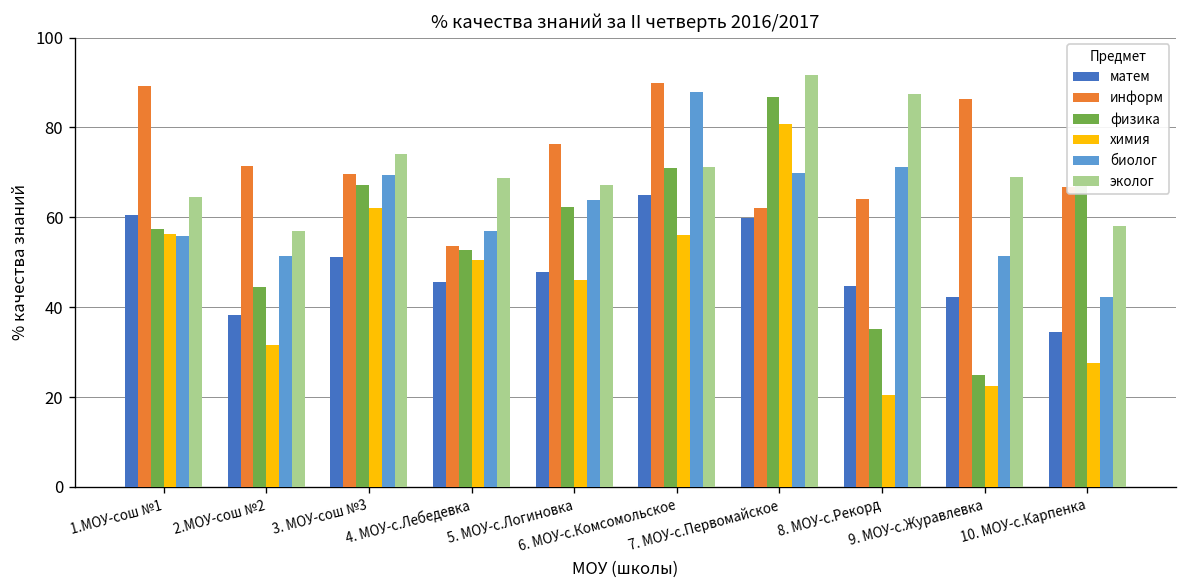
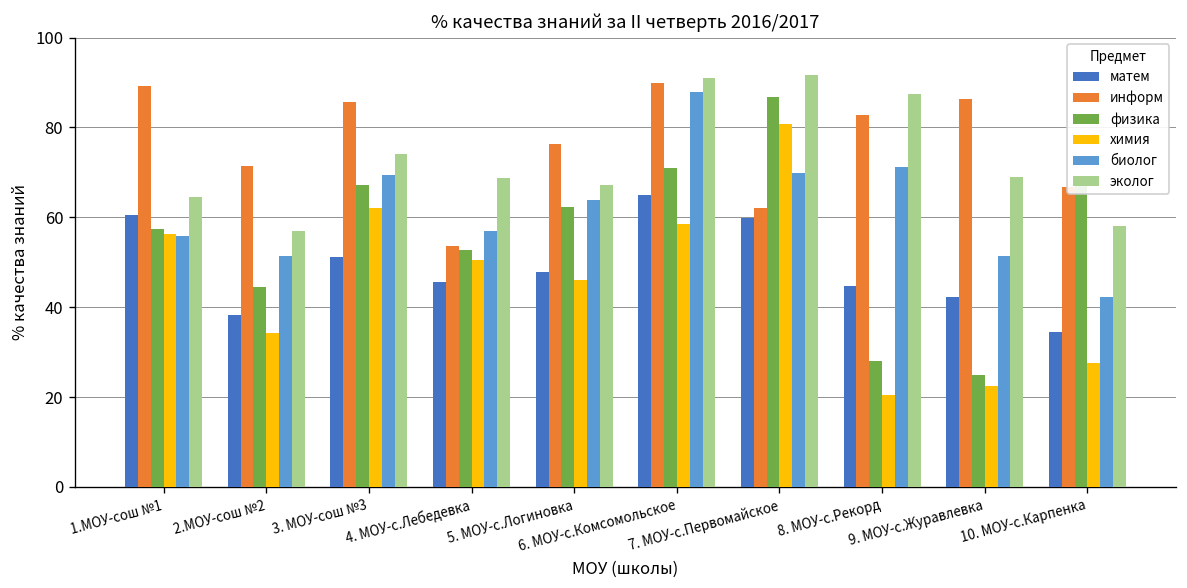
  {
    "информ": {
      "1.МОУ-сош №1": 89,
      "2.МОУ-сош №2": 72,
-     "3. МОУ-сош №3": 70,
+     "3. МОУ-сош №3": 86,
      "4. МОУ-с.Лебедевка": 54,
      "5. МОУ-с.Логиновка": 76,
      "6. МОУ-с.Комсомольское": 90,
      "7. МОУ-с.Первомайское": 62,
-     "8. МОУ-с.Рекорд": 64,
+     "8. МОУ-с.Рекорд": 83,
      "9. МОУ-с.Журавлевка": 86,
      "10. МОУ-с.Карпенка": 67
    },
    "физика": {
      "1.МОУ-сош №1": 57,
      "2.МОУ-сош №2": 45,
      "3. МОУ-сош №3": 67,
      "4. МОУ-с.Лебедевка": 53,
      "5. МОУ-с.Логиновка": 62,
      "6. МОУ-с.Комсомольское": 71,
      "7. МОУ-с.Первомайское": 87,
-     "8. МОУ-с.Рекорд": 35,
+     "8. МОУ-с.Рекорд": 28,
      "9. МОУ-с.Журавлевка": 25,
      "10. МОУ-с.Карпенка": 67
    },
    "химия": {
      "1.МОУ-сош №1": 56,
-     "2.МОУ-сош №2": 32,
+     "2.МОУ-сош №2": 34,
      "3. МОУ-сош №3": 62,
      "4. МОУ-с.Лебедевка": 51,
      "5. МОУ-с.Логиновка": 46,
-     "6. МОУ-с.Комсомольское": 56,
+     "6. МОУ-с.Комсомольское": 59,
      "7. МОУ-с.Первомайское": 81,
      "8. МОУ-с.Рекорд": 21,
      "9. МОУ-с.Журавлевка": 23,
      "10. МОУ-с.Карпенка": 28
    },
    "эколог": {
      "1.МОУ-сош №1": 65,
      "2.МОУ-сош №2": 57,
      "3. МОУ-сош №3": 74,
      "4. МОУ-с.Лебедевка": 69,
      "5. МОУ-с.Логиновка": 67,
-     "6. МОУ-с.Комсомольское": 71,
+     "6. МОУ-с.Комсомольское": 91,
      "7. МОУ-с.Первомайское": 92,
      "8. МОУ-с.Рекорд": 88,
      "9. МОУ-с.Журавлевка": 69,
      "10. МОУ-с.Карпенка": 58
    }
  }
